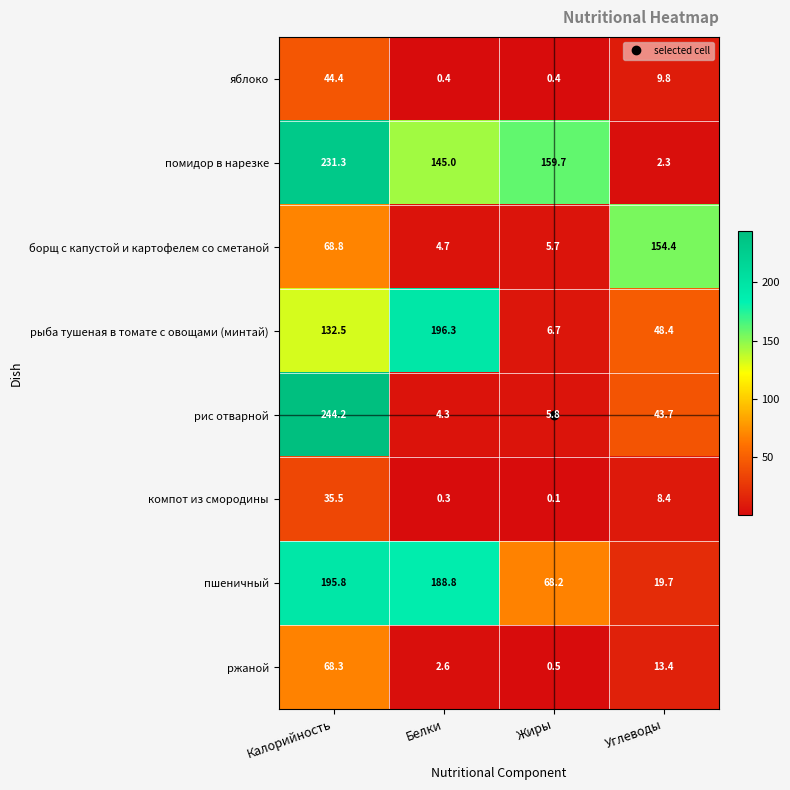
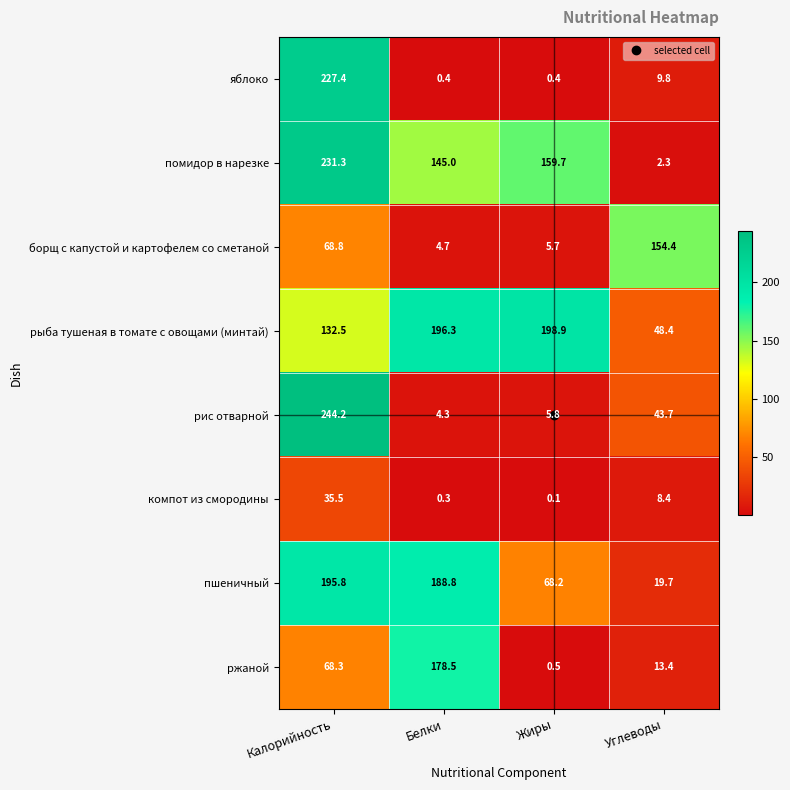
  {
    "яблоко": {
-     "Калорийность": 44.4,
+     "Калорийность": 227.4,
      "Белки": 0.4,
      "Жиры": 0.4,
      "Углеводы": 9.8
    },
    "помидор в нарезке": {
      "Калорийность": 231.3,
      "Белки": 145.0,
      "Жиры": 159.7,
      "Углеводы": 2.3
    },
    "борщ с капустой и картофелем со сметаной": {
      "Калорийность": 68.8,
      "Белки": 4.7,
      "Жиры": 5.7,
      "Углеводы": 154.4
    },
    "рыба тушеная в томате с овощами (минтай)": {
      "Калорийность": 132.5,
      "Белки": 196.3,
-     "Жиры": 6.7,
+     "Жиры": 198.9,
      "Углеводы": 48.4
    },
    "рис отварной": {
      "Калорийность": 244.2,
      "Белки": 4.3,
      "Углеводы": 43.7
    },
    "компот из смородины": {
      "Калорийность": 35.5,
      "Белки": 0.3,
      "Жиры": 0.1,
      "Углеводы": 8.4
    },
    "пшеничный": {
      "Калорийность": 195.8,
      "Белки": 188.8,
      "Жиры": 68.2,
      "Углеводы": 19.7
    },
    "ржаной": {
      "Калорийность": 68.3,
-     "Белки": 2.6,
+     "Белки": 178.5,
      "Жиры": 0.5,
      "Углеводы": 13.4
    }
  }
